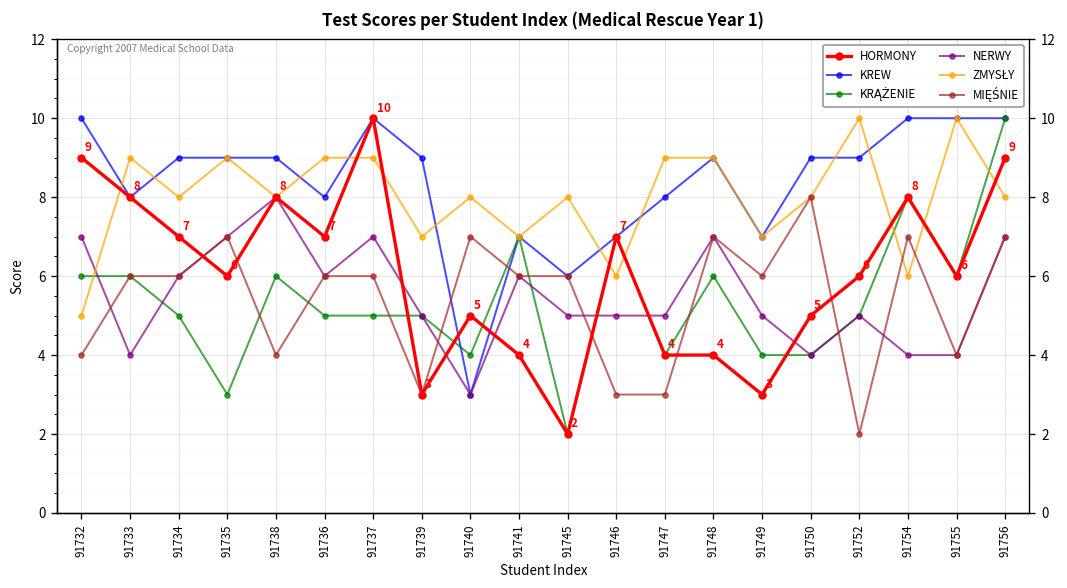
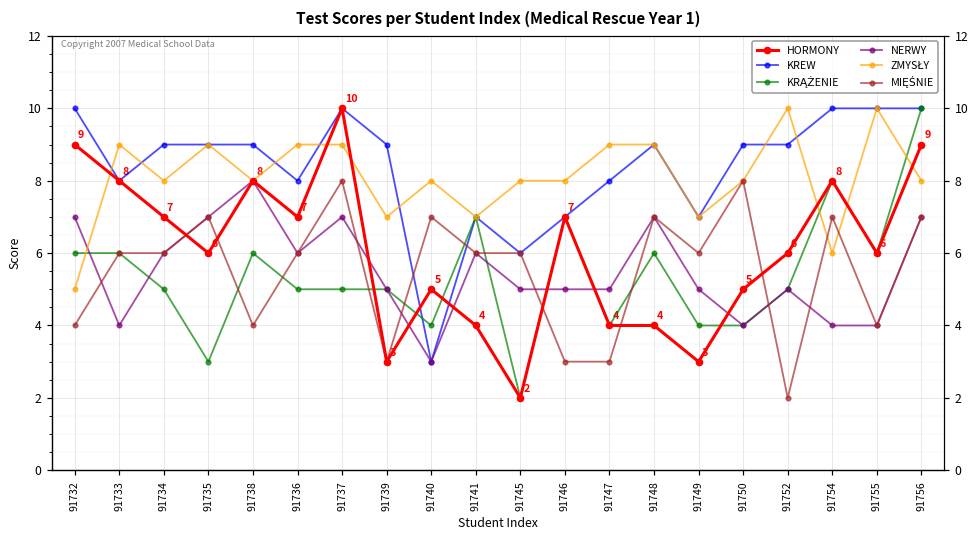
  {
    "HORMONY": {
      "91732": 9,
      "91734": 7,
      "91735": 6,
      "91736": 7,
      "91740": 5,
      "91741": 4,
      "91748": 4,
      "91749": 3,
      "91750": 5,
      "91752": 6,
      "91756": 9
    },
    "KREW": {
      "91732": 10,
      "91734": 9,
      "91738": 9,
      "91739": 9,
      "91747": 8,
      "91750": 9,
      "91752": 9,
      "91754": 10
    },
    "KRĄŻENIE": {
      "91732": 6,
      "91734": 5,
      "91735": 3,
      "91736": 5,
      "91737": 5,
      "91740": 4,
      "91748": 6
    },
    "NERWY": {
      "91732": 7,
      "91733": 4,
      "91745": 5,
      "91746": 5,
      "91747": 5,
      "91749": 5,
      "91754": 4
    },
    "ZMYSŁY": {
      "91732": 5,
      "91736": 9,
      "91737": 9,
      "91739": 7,
      "91740": 8,
      "91745": 8,
-     "91746": 6,
+     "91746": 8,
      "91747": 9,
      "91752": 10,
      "91756": 8
    },
    "MIĘŚNIE": {
      "91732": 4,
      "91738": 4,
-     "91737": 6,
+     "91737": 8,
      "91740": 7,
      "91746": 3,
      "91747": 3,
      "91749": 6,
      "91752": 2,
      "91754": 7
    }
  }
